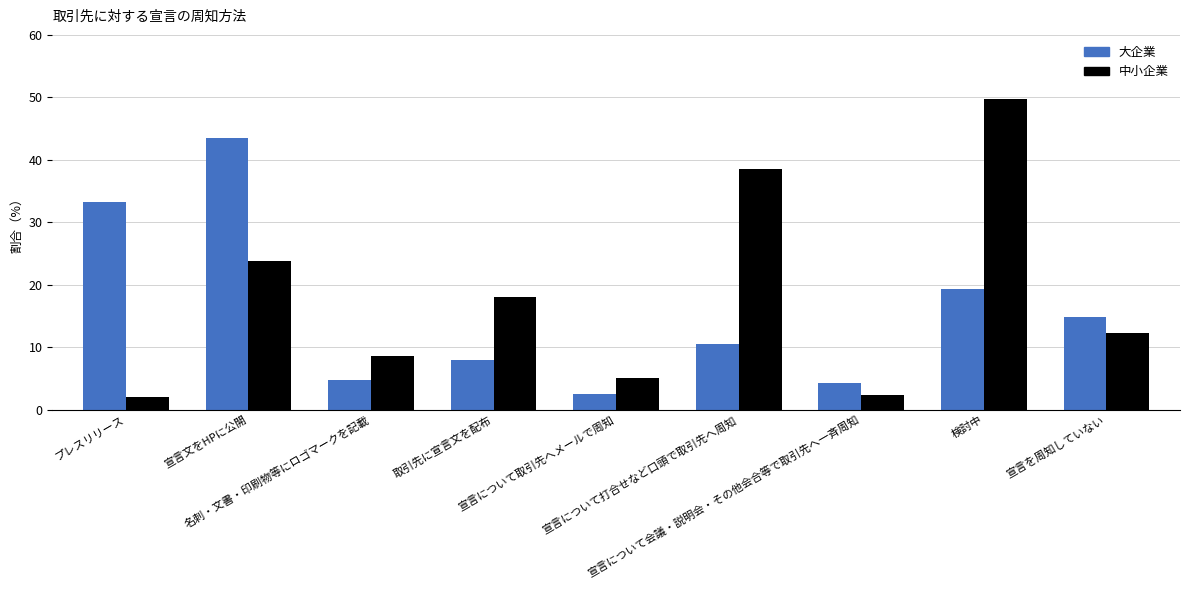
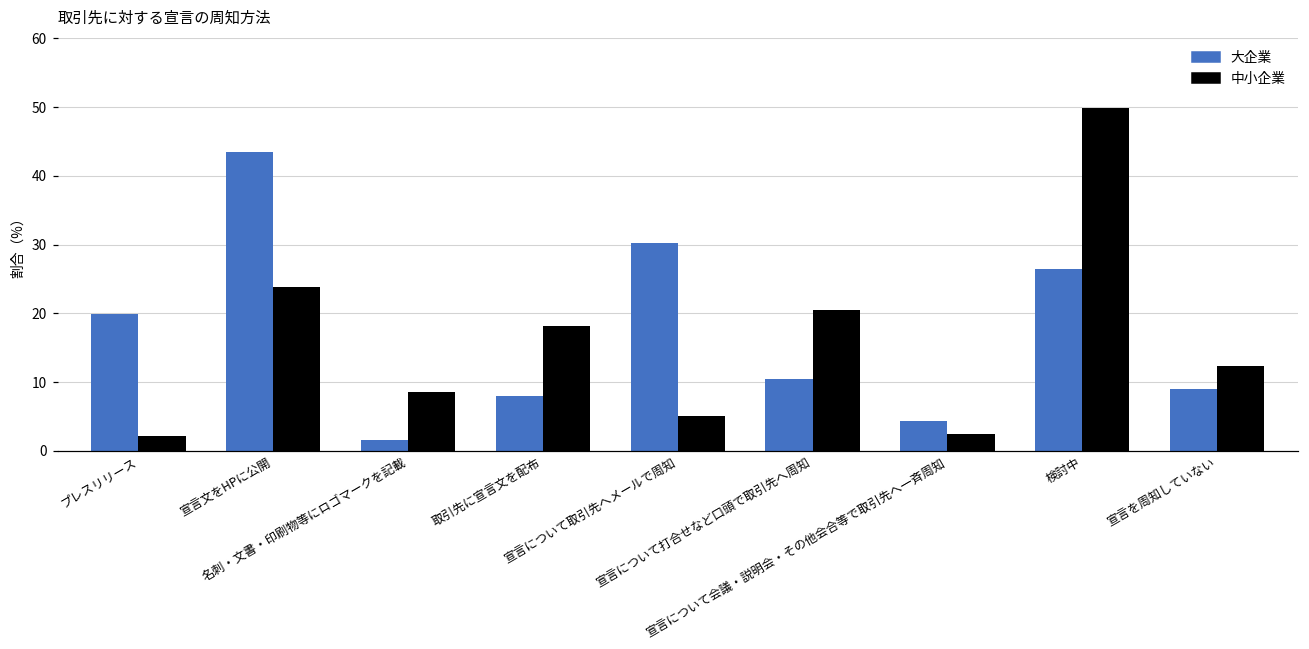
  {
    "大企業": {
-     "プレスリリース": 33,
+     "プレスリリース": 20,
      "宣言文をHPに公開": 44,
-     "名刺・文書・印刷物等にロゴマークを記載": 5,
+     "名刺・文書・印刷物等にロゴマークを記載": 2,
      "取引先に宣言文を配布": 8,
-     "宣言について取引先へメールで周知": 3,
+     "宣言について取引先へメールで周知": 30,
      "宣言について打合せなど口頭で取引先へ周知": 11,
      "宣言について会議・説明会・その他会合等で取引先へ一斉周知": 4,
-     "検討中": 19,
-     "宣言を周知していない": 15
+     "検討中": 26,
+     "宣言を周知していない": 9
    },
    "中小企業": {
      "プレスリリース": 2,
      "宣言文をHPに公開": 24,
      "名刺・文書・印刷物等にロゴマークを記載": 9,
      "取引先に宣言文を配布": 18,
      "宣言について取引先へメールで周知": 5,
-     "宣言について打合せなど口頭で取引先へ周知": 39,
+     "宣言について打合せなど口頭で取引先へ周知": 21,
      "宣言について会議・説明会・その他会合等で取引先へ一斉周知": 2,
      "検討中": 50,
      "宣言を周知していない": 12
    }
  }
